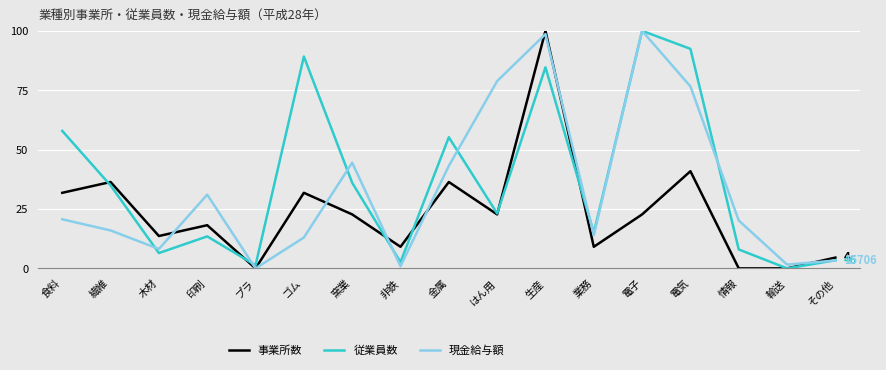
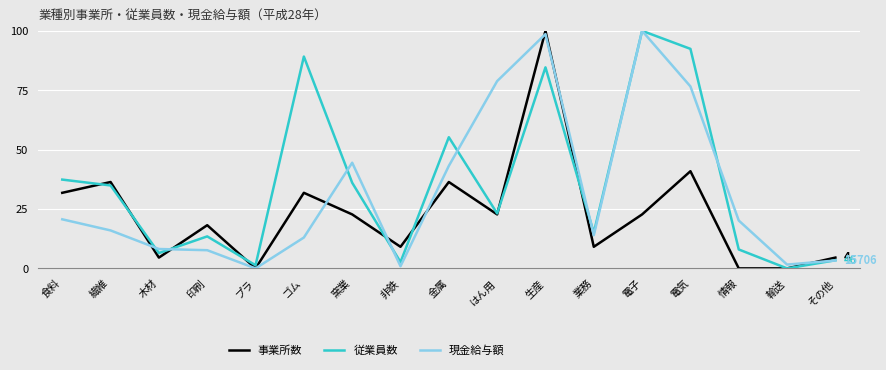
  {
    "事業所数": {
      "食料": 32,
      "繊維": 36,
-     "木材": 14,
+     "木材": 5,
      "印刷": 18,
      "ゴム": 32,
      "窯業": 23,
      "非鉄": 9,
      "金属": 36,
      "生産": 100,
      "業務": 9,
      "電子": 23,
      "電気": 41,
      "情報": 0
    },
    "従業員数": {
-     "食料": 58,
+     "食料": 37,
      "繊維": 35,
      "木材": 6,
      "印刷": 13,
      "プラ": 1,
      "ゴム": 89,
      "窯業": 36,
      "非鉄": 3,
      "金属": 55,
      "生産": 85,
      "電気": 92,
      "情報": 8
    },
    "現金給与額": {
      "食料": 21,
      "繊維": 16,
      "木材": 8,
-     "印刷": 31,
+     "印刷": 8,
      "ゴム": 13,
      "窯業": 44,
      "非鉄": 1,
      "金属": 43,
      "はん用": 79,
      "生産": 99,
      "電気": 77,
      "情報": 20,
      "輸送": 2
    }
  }
